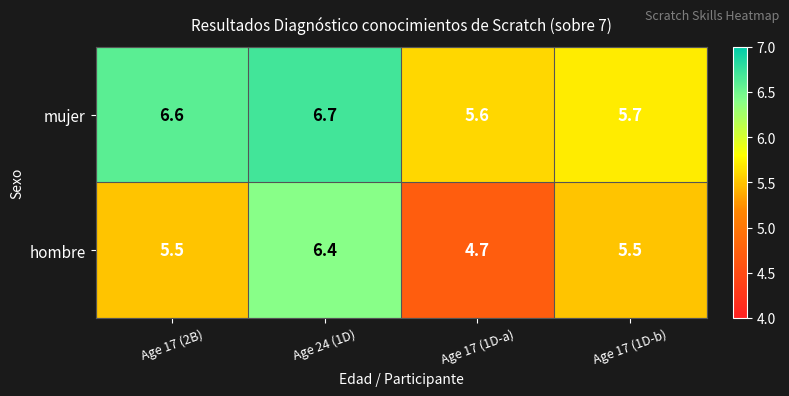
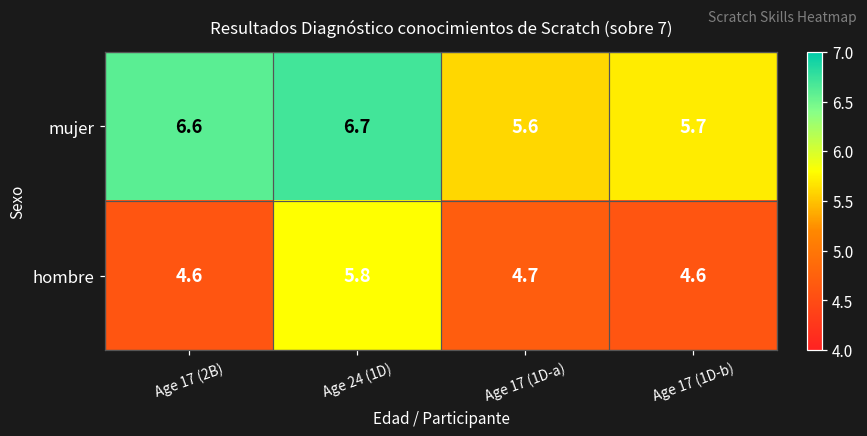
  {
    "mujer": {
      "Age 17 (2B)": 6.6,
      "Age 24 (1D)": 6.7,
      "Age 17 (1D-a)": 5.6,
      "Age 17 (1D-b)": 5.7
    },
    "hombre": {
-     "Age 17 (2B)": 5.5,
-     "Age 24 (1D)": 6.4,
+     "Age 17 (2B)": 4.6,
+     "Age 24 (1D)": 5.8,
      "Age 17 (1D-a)": 4.7,
-     "Age 17 (1D-b)": 5.5
+     "Age 17 (1D-b)": 4.6
    }
  }
